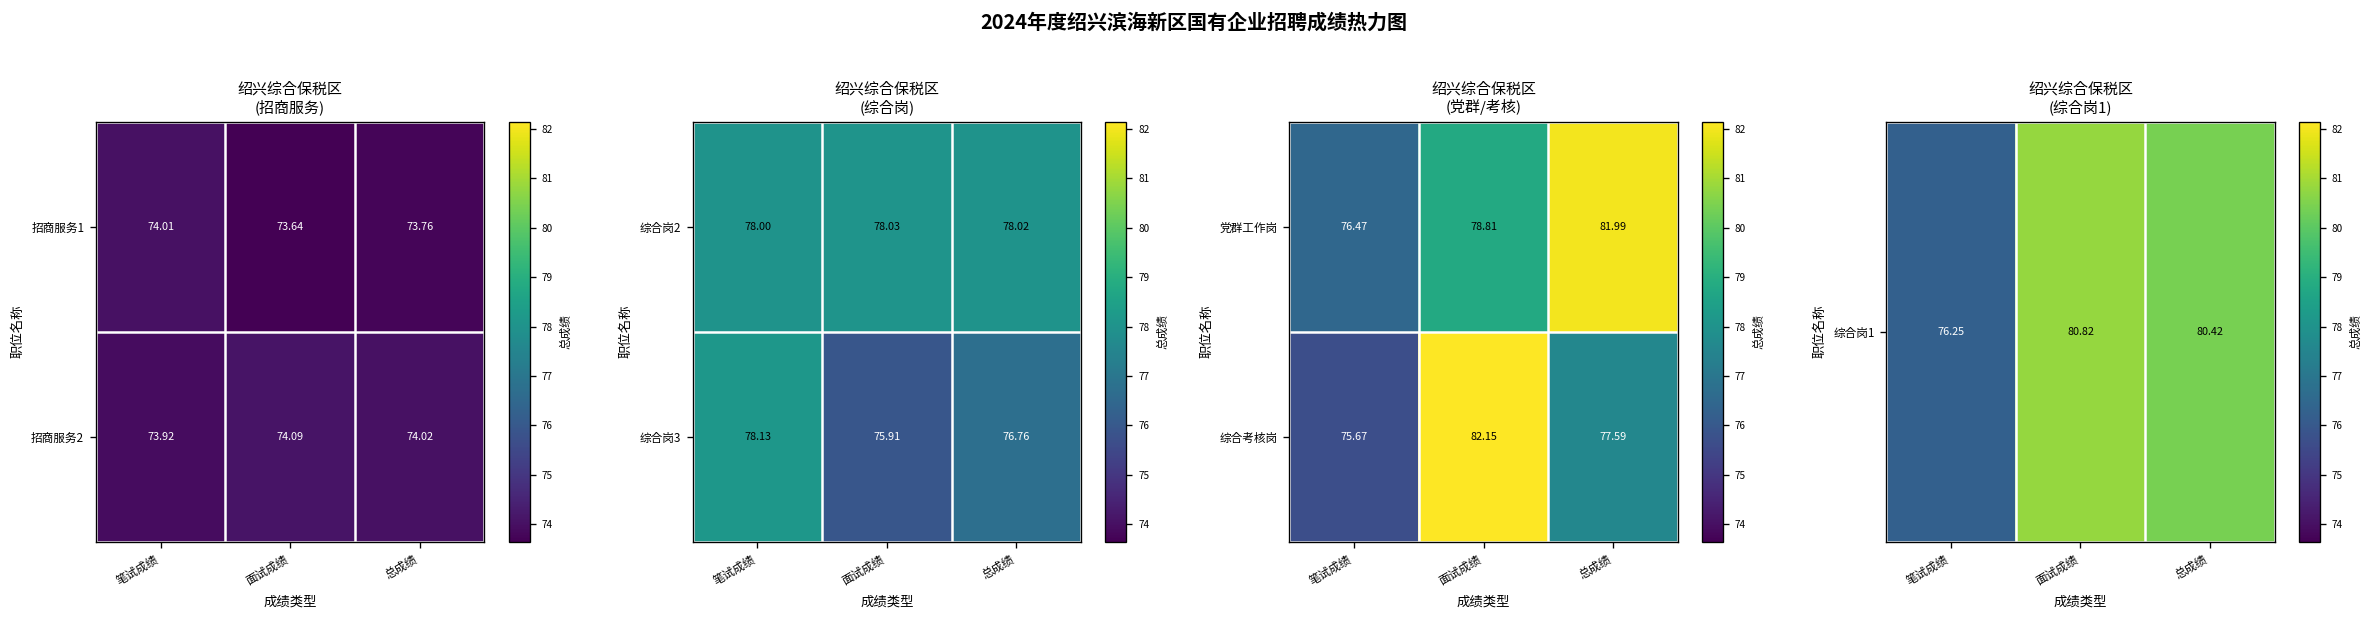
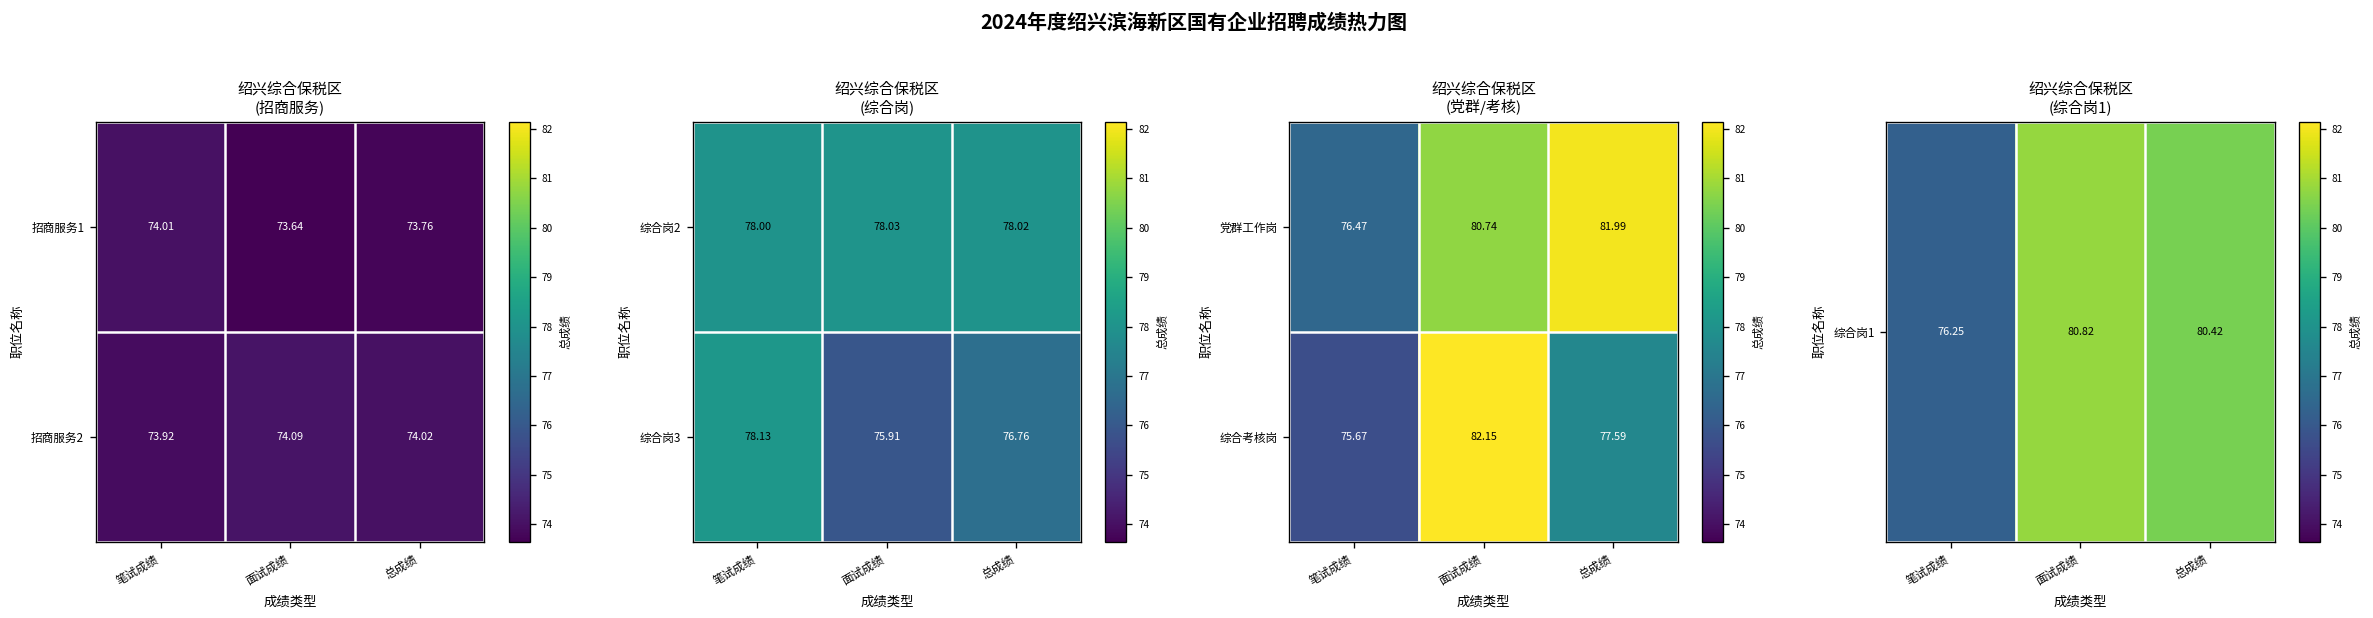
  {
    "绍兴综合保税区 (招商服务)": {
      "招商服务1": {
        "笔试成绩": 74.01,
        "面试成绩": 73.64,
        "总成绩": 73.76
      },
      "招商服务2": {
        "笔试成绩": 73.92,
        "面试成绩": 74.09,
        "总成绩": 74.02
      }
    },
    "绍兴综合保税区 (综合岗)": {
      "综合岗2": {
        "笔试成绩": 78.00,
        "面试成绩": 78.03,
        "总成绩": 78.02
      },
      "综合岗3": {
        "笔试成绩": 78.13,
        "面试成绩": 75.91,
        "总成绩": 76.76
      }
    },
    "绍兴综合保税区 (党群/考核)": {
      "党群工作岗": {
        "笔试成绩": 76.47,
-       "面试成绩": 78.81,
+       "面试成绩": 80.74,
        "总成绩": 81.99
      },
      "综合考核岗": {
        "笔试成绩": 75.67,
        "面试成绩": 82.15,
        "总成绩": 77.59
      }
    },
    "绍兴综合保税区 (综合岗1)": {
      "综合岗1": {
        "笔试成绩": 76.25,
        "面试成绩": 80.82,
        "总成绩": 80.42
      }
    }
  }
